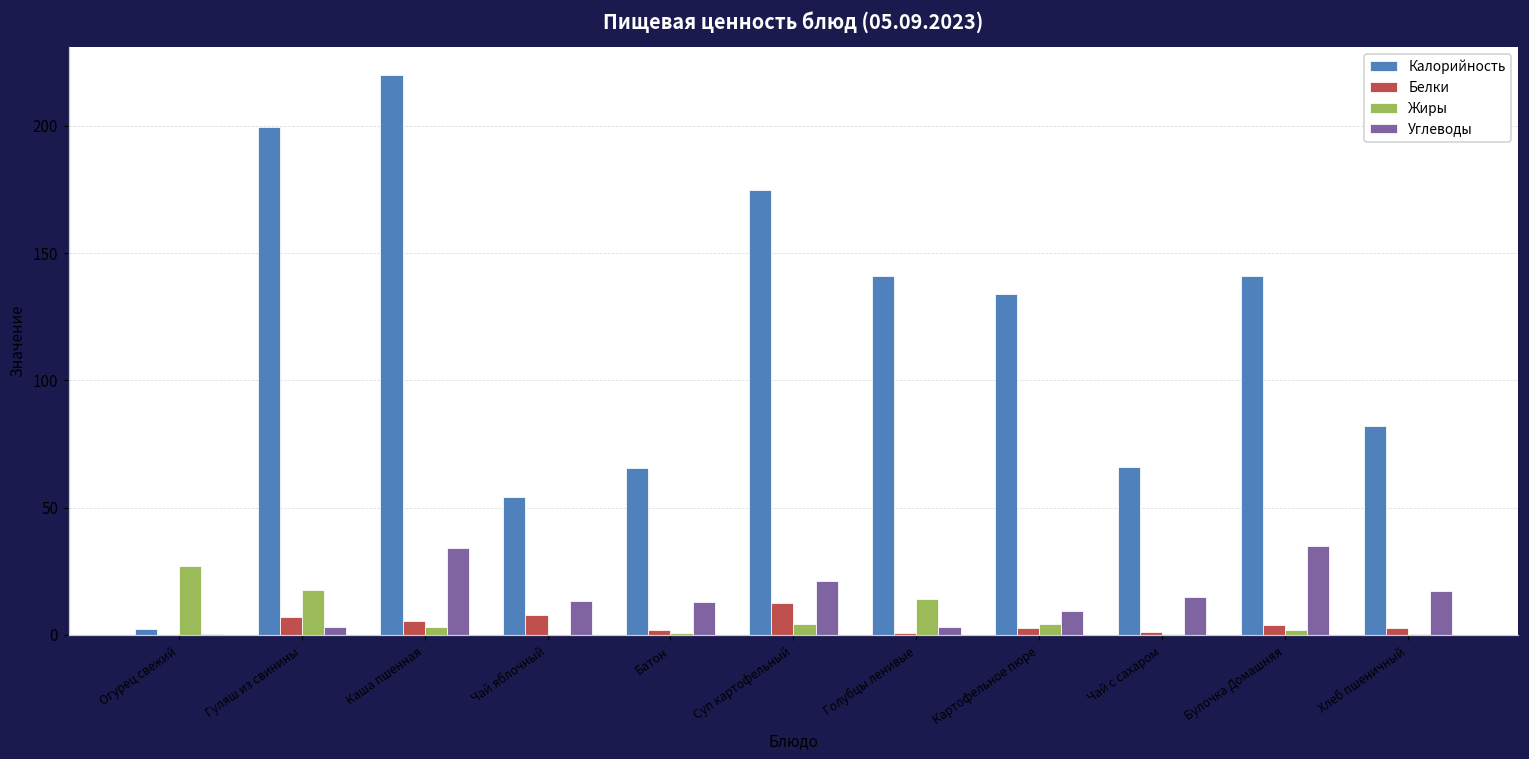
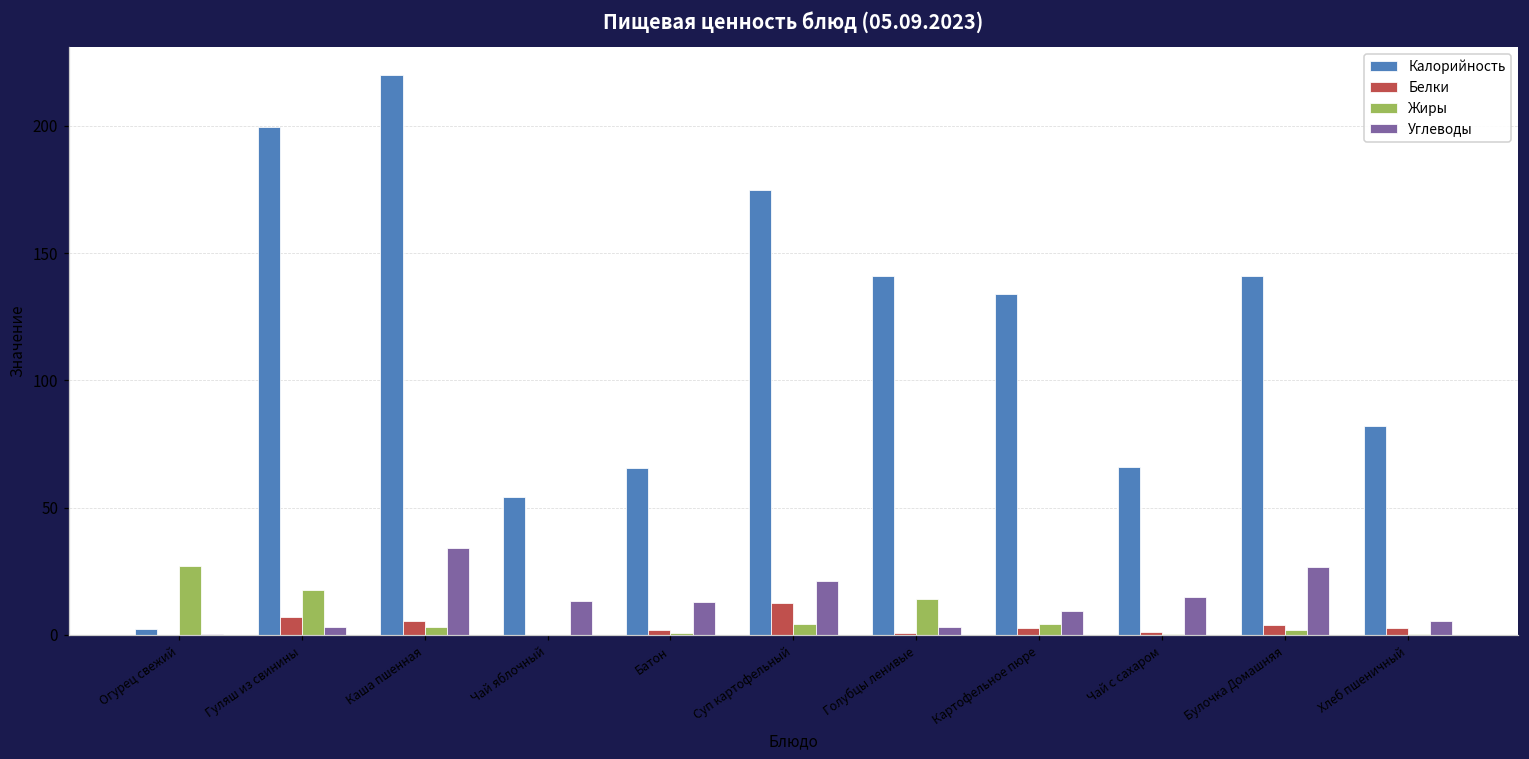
  {
    "Калорийность": {
      "Огурец свежий": 2,
      "Гуляш из свинины": 200,
      "Каша пшенная": 220,
      "Чай яблочный": 54,
      "Батон": 66,
      "Суп картофельный": 175,
      "Голубцы ленивые": 141,
      "Картофельное пюре": 134,
      "Чай с сахаром": 66,
      "Булочка Домашняя": 141,
      "Хлеб пшеничный": 82
    },
    "Белки": {
      "Гуляш из свинины": 7,
      "Каша пшенная": 6,
-     "Чай яблочный": 8,
+     "Чай яблочный": 0,
      "Батон": 2,
      "Суп картофельный": 13,
      "Картофельное пюре": 3,
      "Булочка Домашняя": 4,
      "Хлеб пшеничный": 3
    },
    "Жиры": {
      "Огурец свежий": 27,
      "Гуляш из свинины": 18,
      "Каша пшенная": 3,
      "Суп картофельный": 4,
      "Голубцы ленивые": 14,
      "Картофельное пюре": 4,
      "Булочка Домашняя": 2
    },
    "Углеводы": {
      "Гуляш из свинины": 3,
      "Каша пшенная": 34,
      "Чай яблочный": 13,
      "Батон": 13,
      "Суп картофельный": 21,
      "Голубцы ленивые": 3,
      "Картофельное пюре": 9,
      "Чай с сахаром": 15,
-     "Булочка Домашняя": 35,
-     "Хлеб пшеничный": 17
+     "Булочка Домашняя": 27,
+     "Хлеб пшеничный": 5
    }
  }
